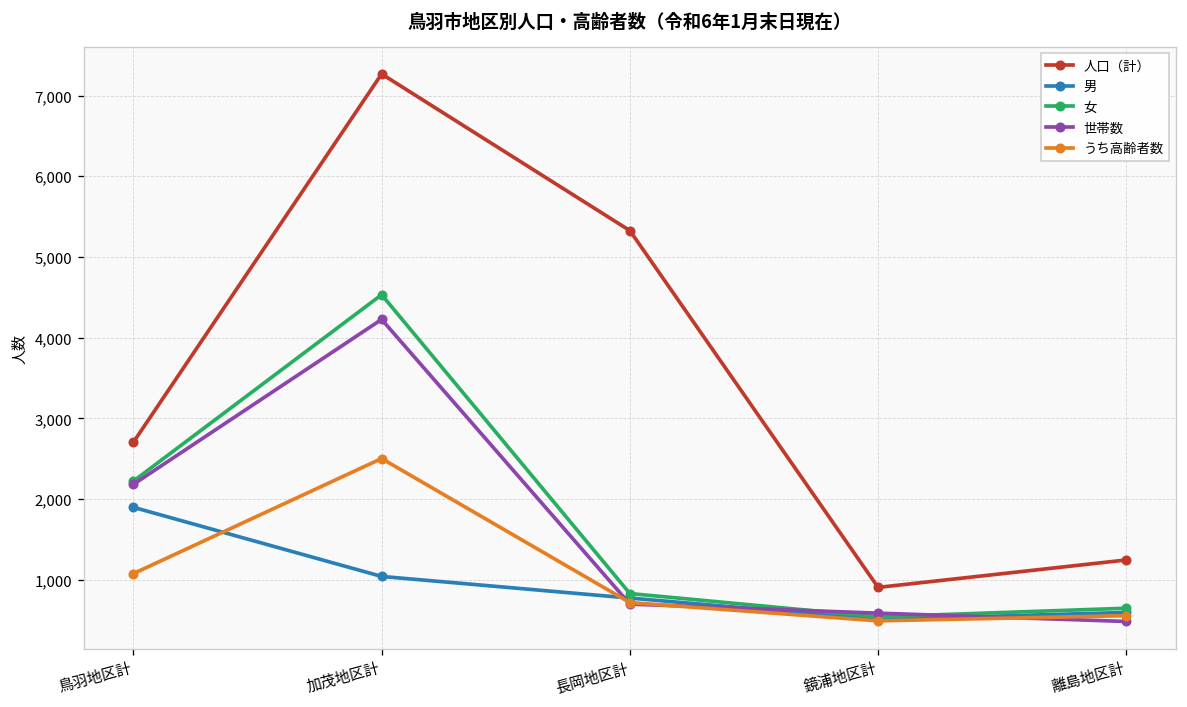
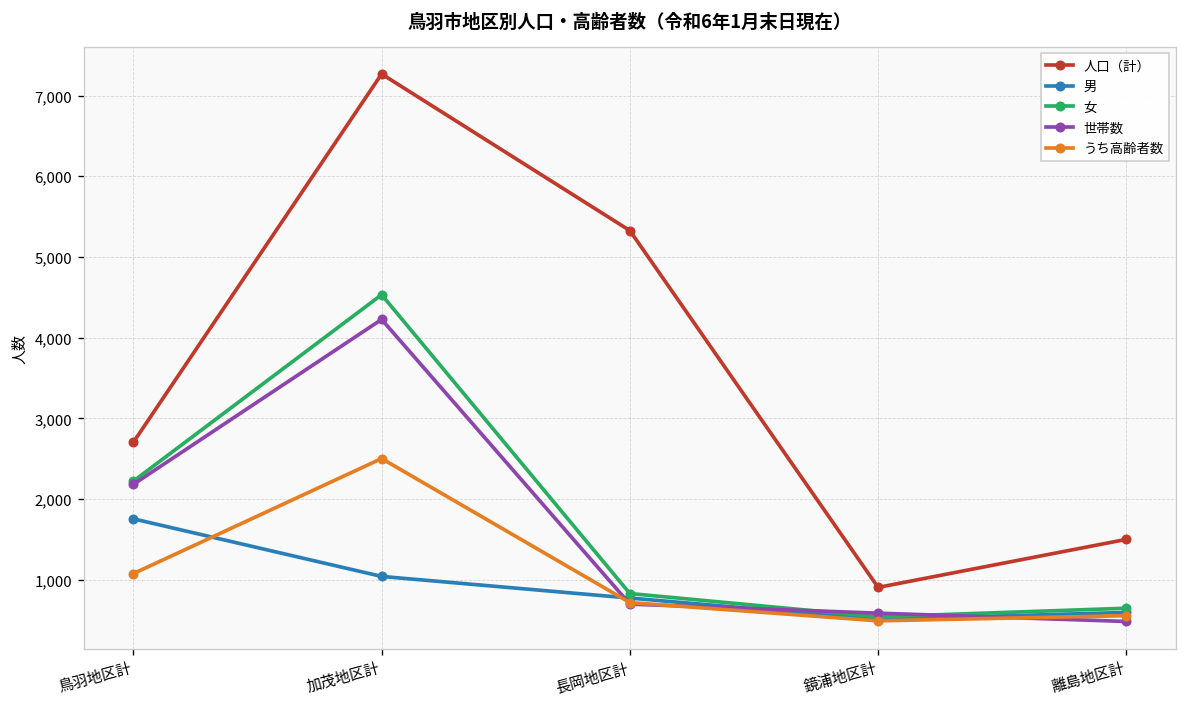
  {
    "人口（計）": {
      "鳥羽地区計": "2,700",
      "加茂地区計": "7,300",
      "長岡地区計": "5,300",
      "鏡浦地区計": "900",
-     "離島地区計": "1,200"
+     "離島地区計": "1,500"
    },
    "男": {
-     "鳥羽地区計": "1,900",
+     "鳥羽地区計": "1,800",
      "加茂地区計": "1,000",
      "長岡地区計": "800",
      "離島地区計": "600"
    },
    "女": {
      "鳥羽地区計": "2,200",
      "加茂地区計": "4,500",
      "長岡地区計": "800",
      "離島地区計": "700"
    },
    "世帯数": {
      "鳥羽地区計": "2,200",
      "加茂地区計": "4,200",
      "鏡浦地区計": "600",
      "離島地区計": "500"
    },
    "うち高齢者数": {
      "鳥羽地区計": "1,100",
      "加茂地区計": "2,500",
      "離島地区計": "600"
    }
  }
